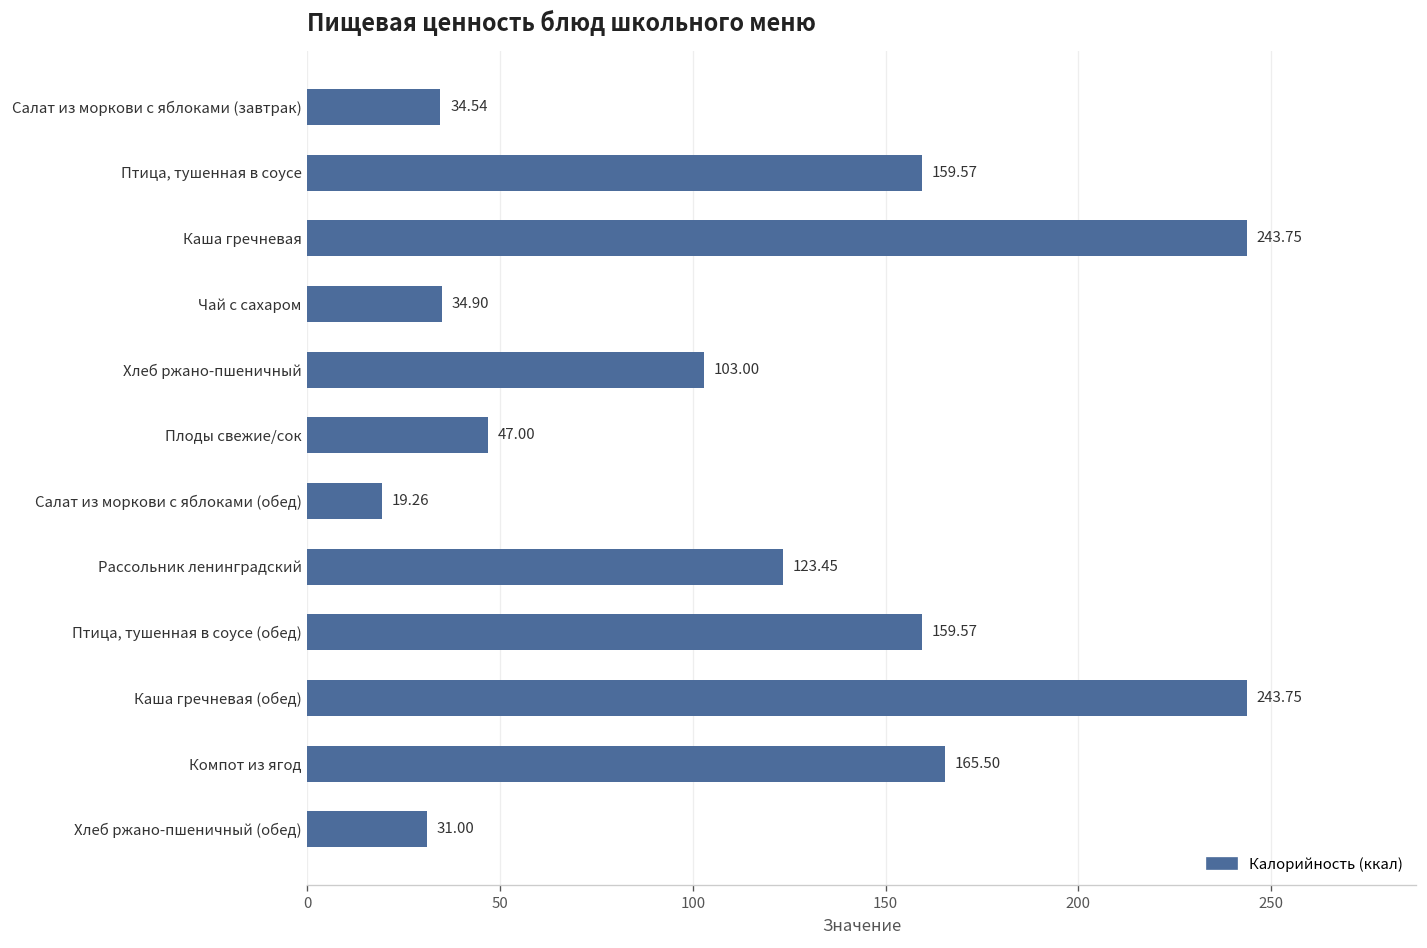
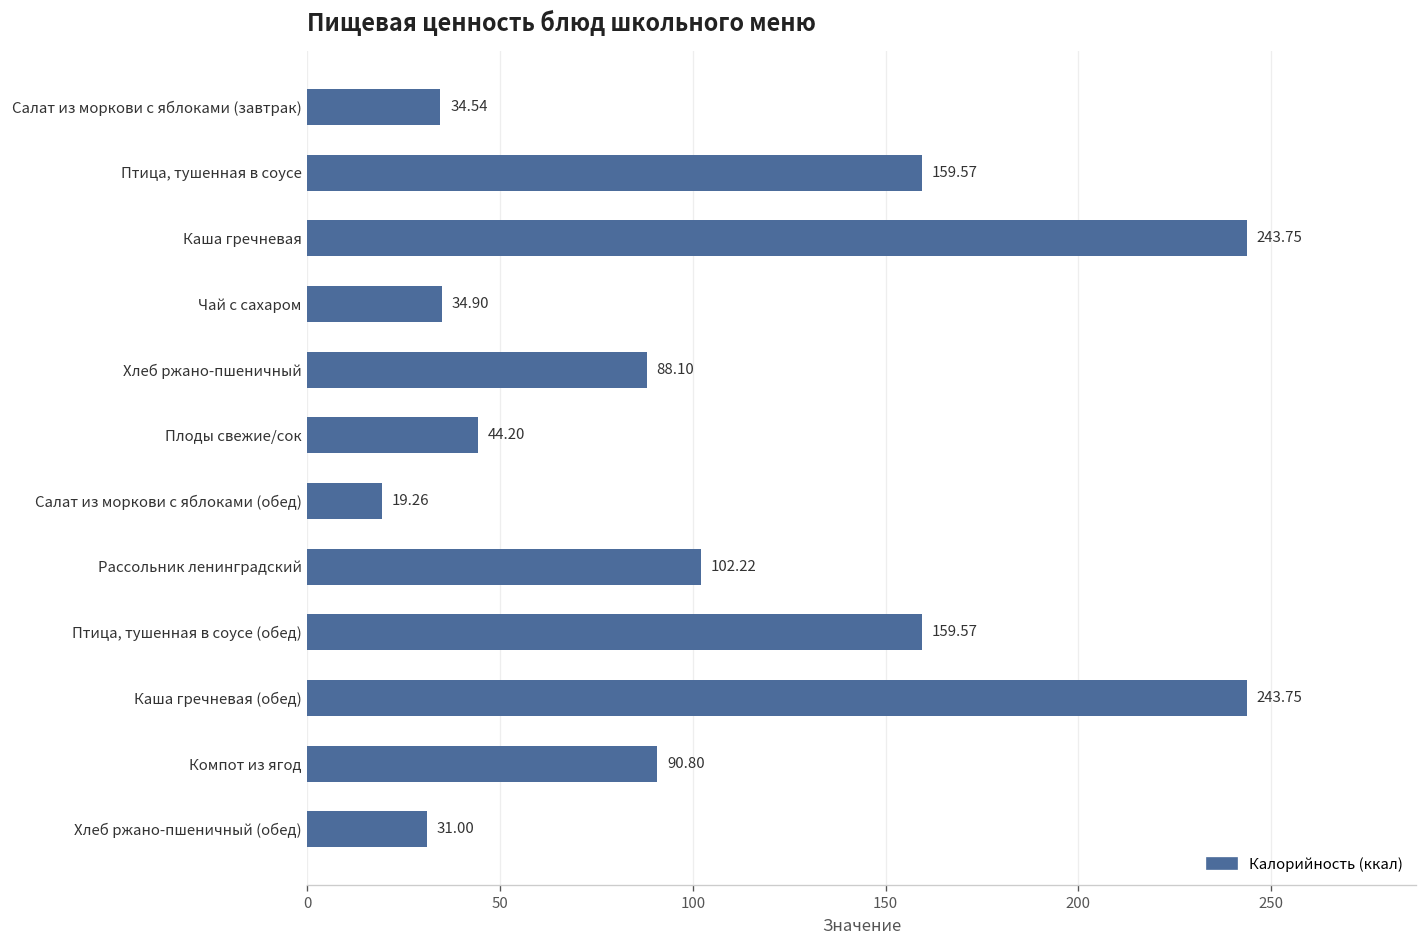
  {
    "Салат из моркови с яблоками (завтрак)": 34.54,
    "Птица, тушенная в соусе": 159.57,
    "Каша гречневая": 243.75,
    "Чай с сахаром": 34.90,
-   "Хлеб ржано-пшеничный": 103.00,
-   "Плоды свежие/сок": 47.00,
+   "Хлеб ржано-пшеничный": 88.10,
+   "Плоды свежие/сок": 44.20,
    "Салат из моркови с яблоками (обед)": 19.26,
-   "Рассольник ленинградский": 123.45,
+   "Рассольник ленинградский": 102.22,
    "Птица, тушенная в соусе (обед)": 159.57,
    "Каша гречневая (обед)": 243.75,
-   "Компот из ягод": 165.50,
+   "Компот из ягод": 90.80,
    "Хлеб ржано-пшеничный (обед)": 31.00
  }
